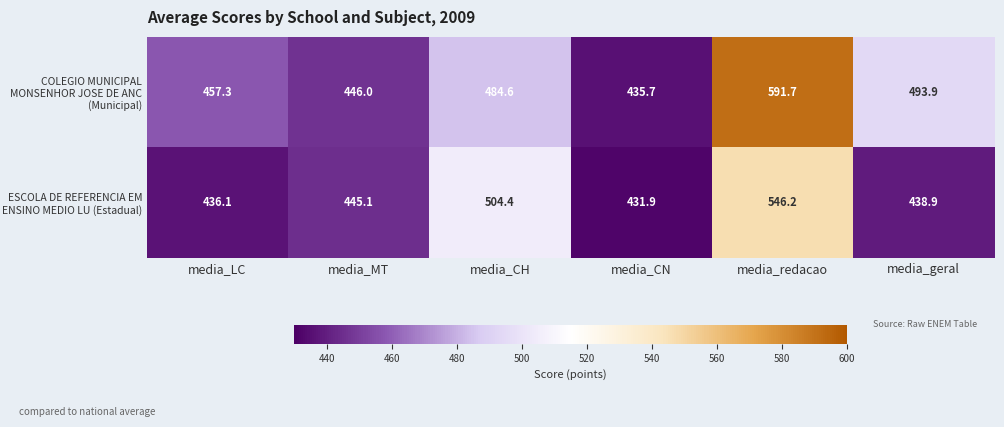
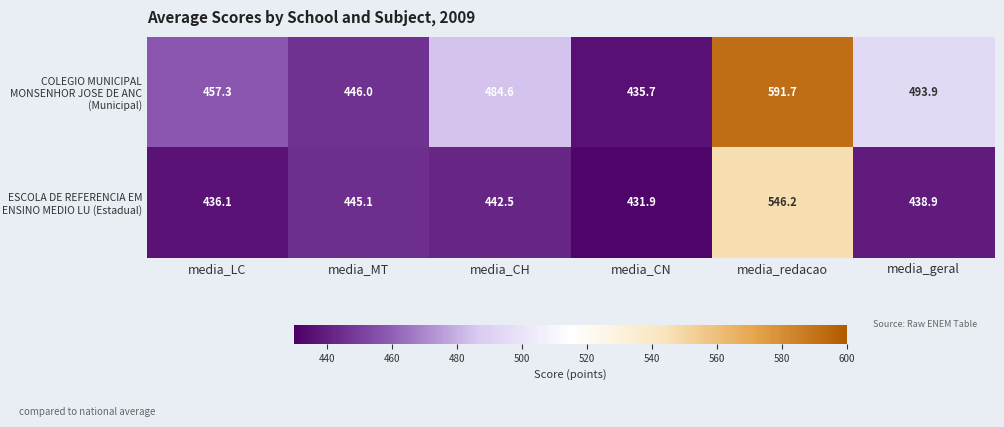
  {
    "COLEGIO MUNICIPAL MONSENHOR JOSE DE ANC (Municipal)": {
      "media_LC": 457.3,
      "media_MT": 446.0,
      "media_CH": 484.6,
      "media_CN": 435.7,
      "media_redacao": 591.7,
      "media_geral": 493.9
    },
    "ESCOLA DE REFERENCIA EM ENSINO MEDIO LU (Estadual)": {
      "media_LC": 436.1,
      "media_MT": 445.1,
-     "media_CH": 504.4,
+     "media_CH": 442.5,
      "media_CN": 431.9,
      "media_redacao": 546.2,
      "media_geral": 438.9
    }
  }
